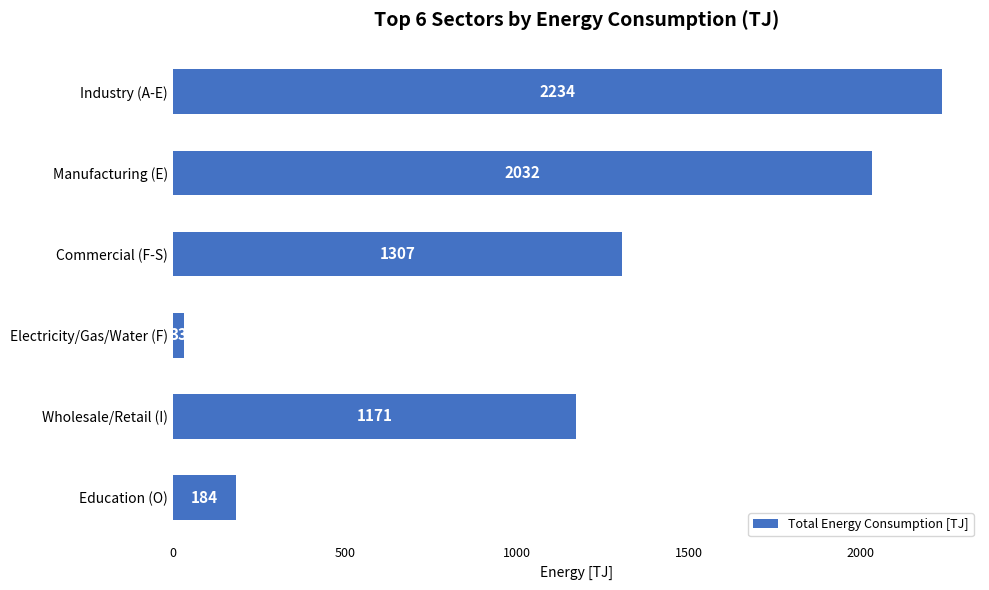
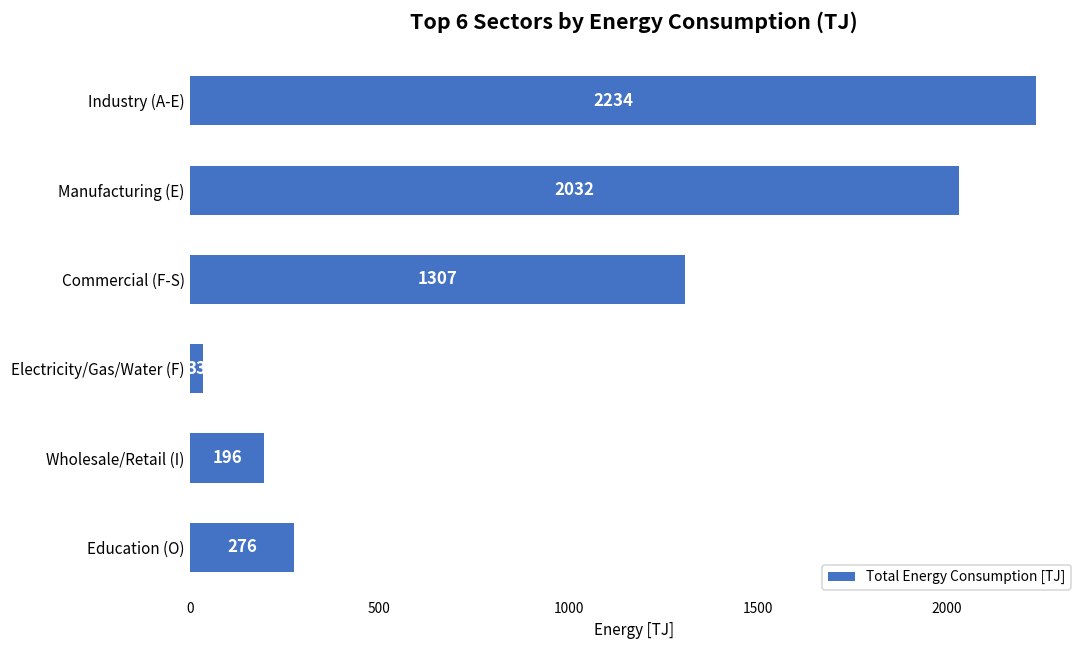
  {
    "Industry (A-E)": 2234,
    "Manufacturing (E)": 2032,
    "Commercial (F-S)": 1307,
-   "Wholesale/Retail (I)": 1171,
-   "Education (O)": 184
+   "Wholesale/Retail (I)": 196,
+   "Education (O)": 276
  }
